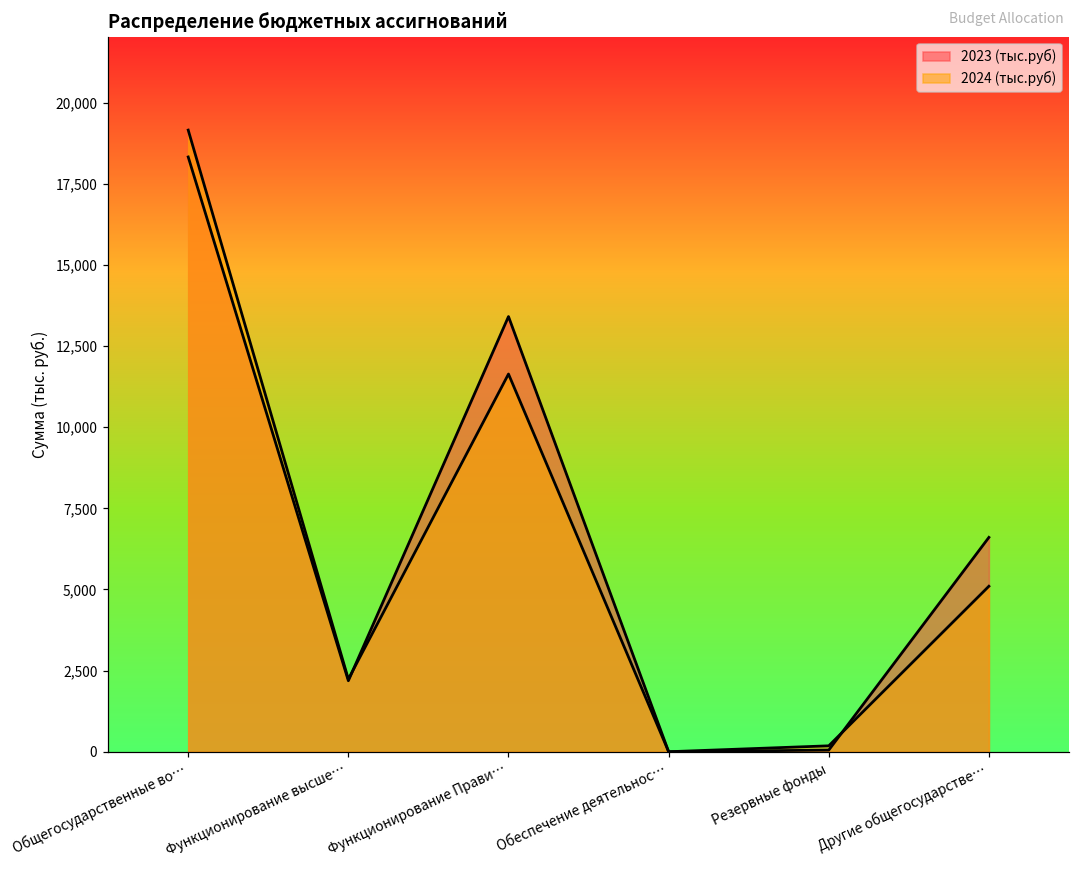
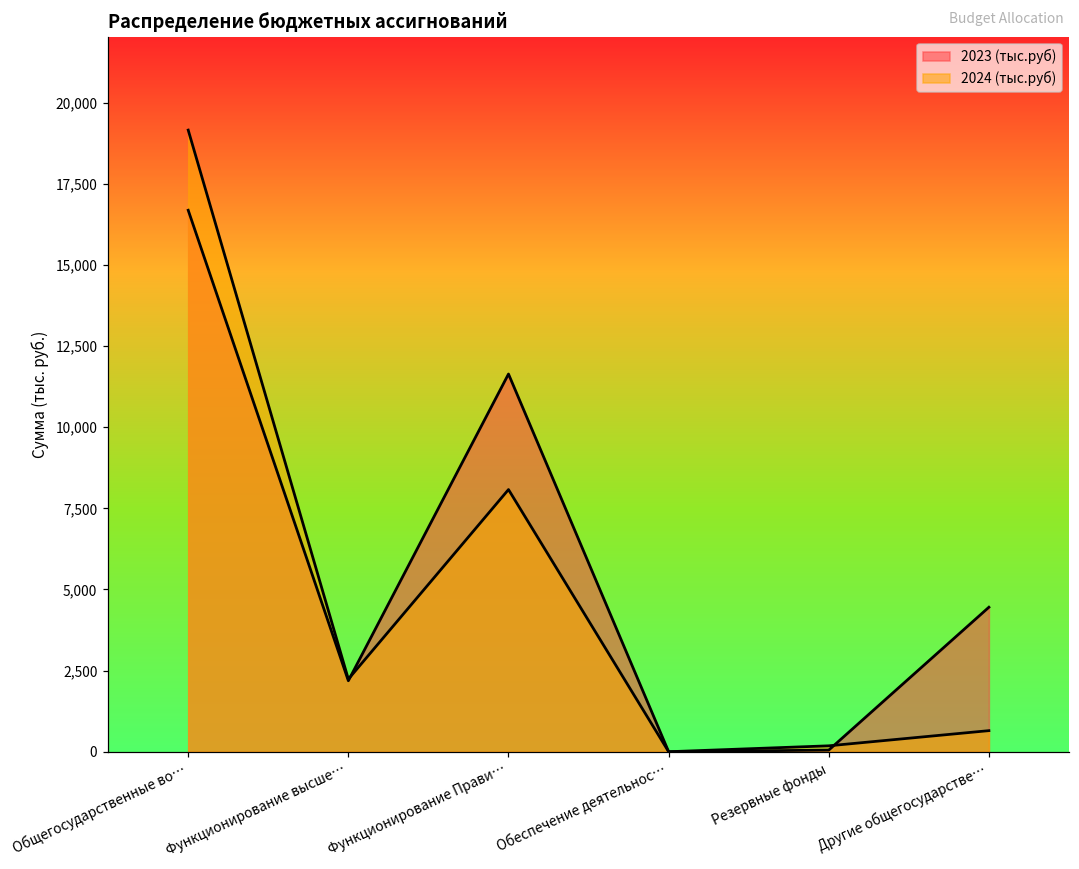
  {
    "2023 (тыс.руб)": {
-     "Общегосударственные во…": "18,300",
-     "Функционирование Прави…": "13,400",
+     "Общегосударственные во…": "16,700",
+     "Функционирование Прави…": "11,600",
      "Резервные фонды": "100",
-     "Другие общегосударстве…": "6,600"
+     "Другие общегосударстве…": "4,500"
    },
    "2024 (тыс.руб)": {
      "Общегосударственные во…": "19,200",
-     "Функционирование Прави…": "11,600",
+     "Функционирование Прави…": "8,100",
      "Резервные фонды": "200",
-     "Другие общегосударстве…": "5,100"
+     "Другие общегосударстве…": "600"
    }
  }
